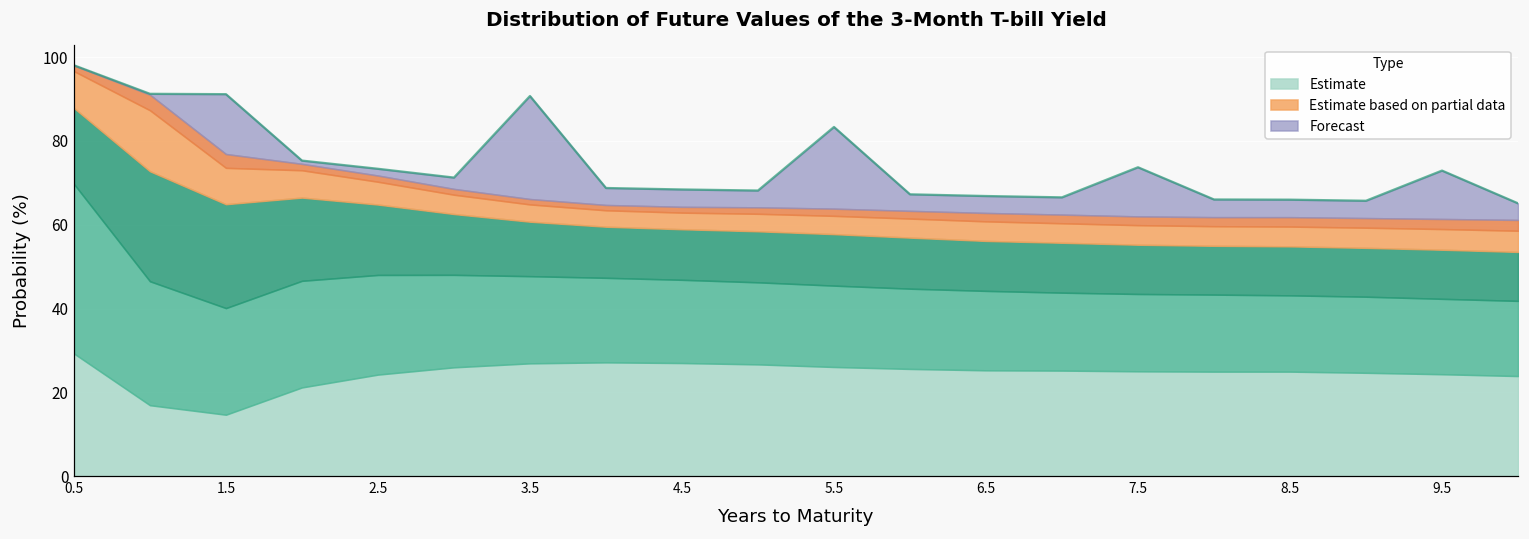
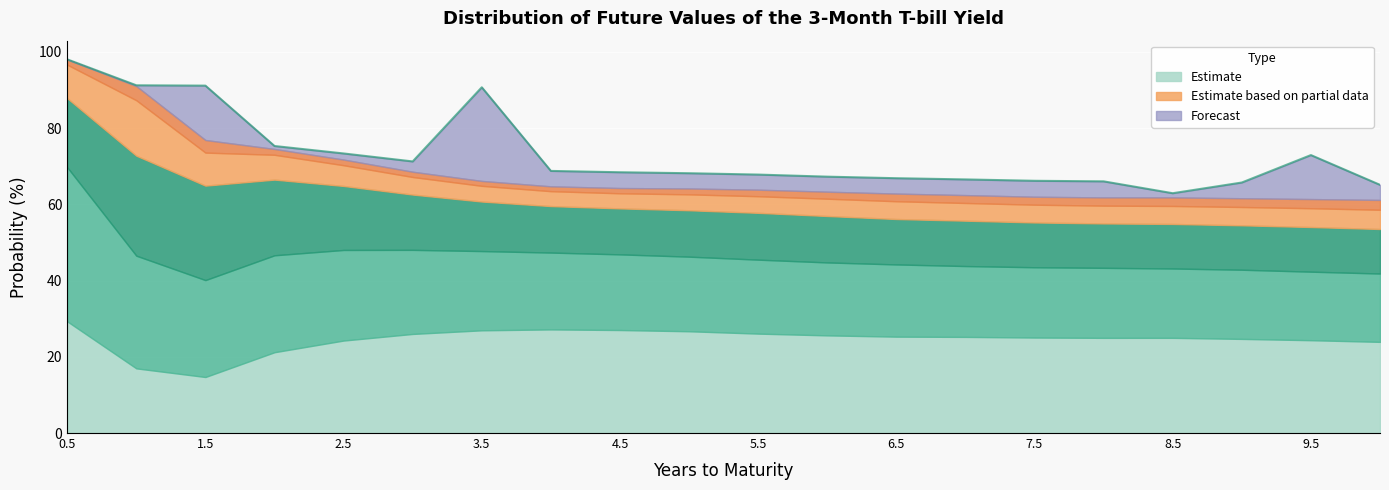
  {
    "Forecast": {
      "1.5": 14,
      "2.5": 2,
      "3.5": 25,
      "4.5": 4,
-     "5.5": 19,
+     "5.5": 4,
      "6.5": 4,
-     "7.5": 12,
-     "8.5": 4,
+     "7.5": 4,
+     "8.5": 1,
      "9.5": 12
    }
  }
